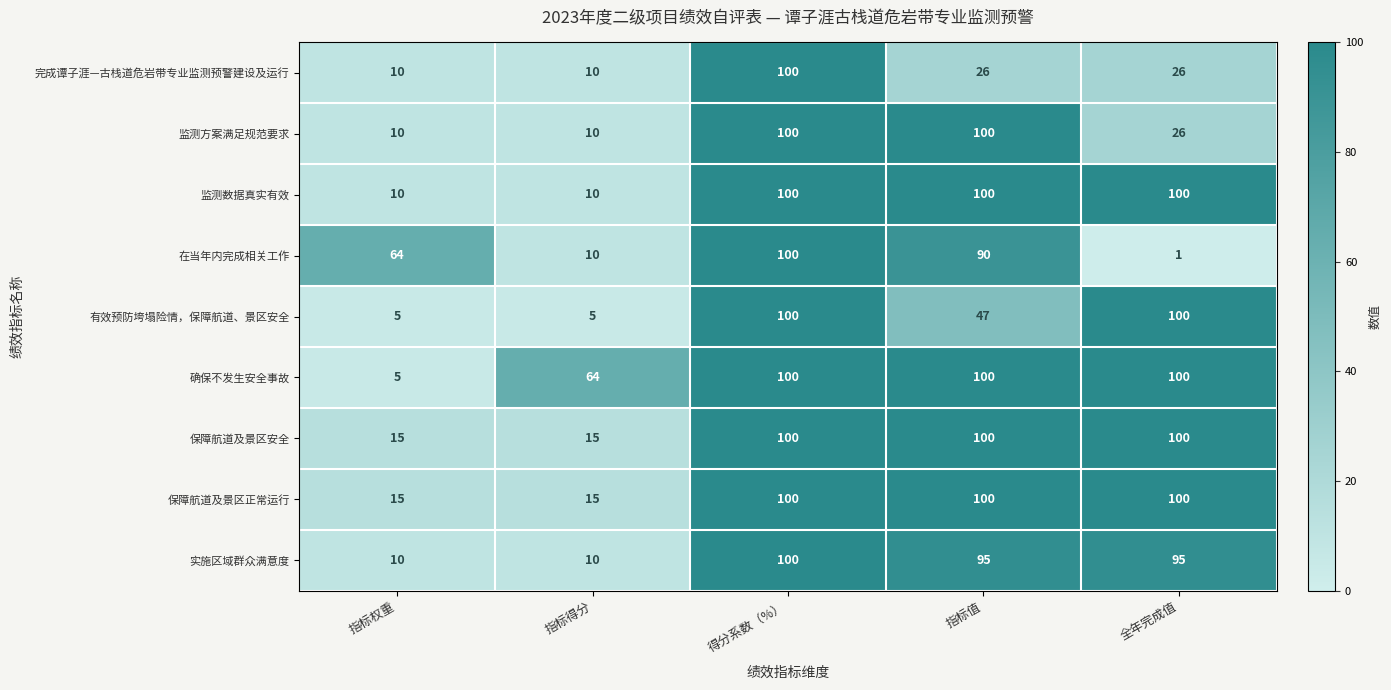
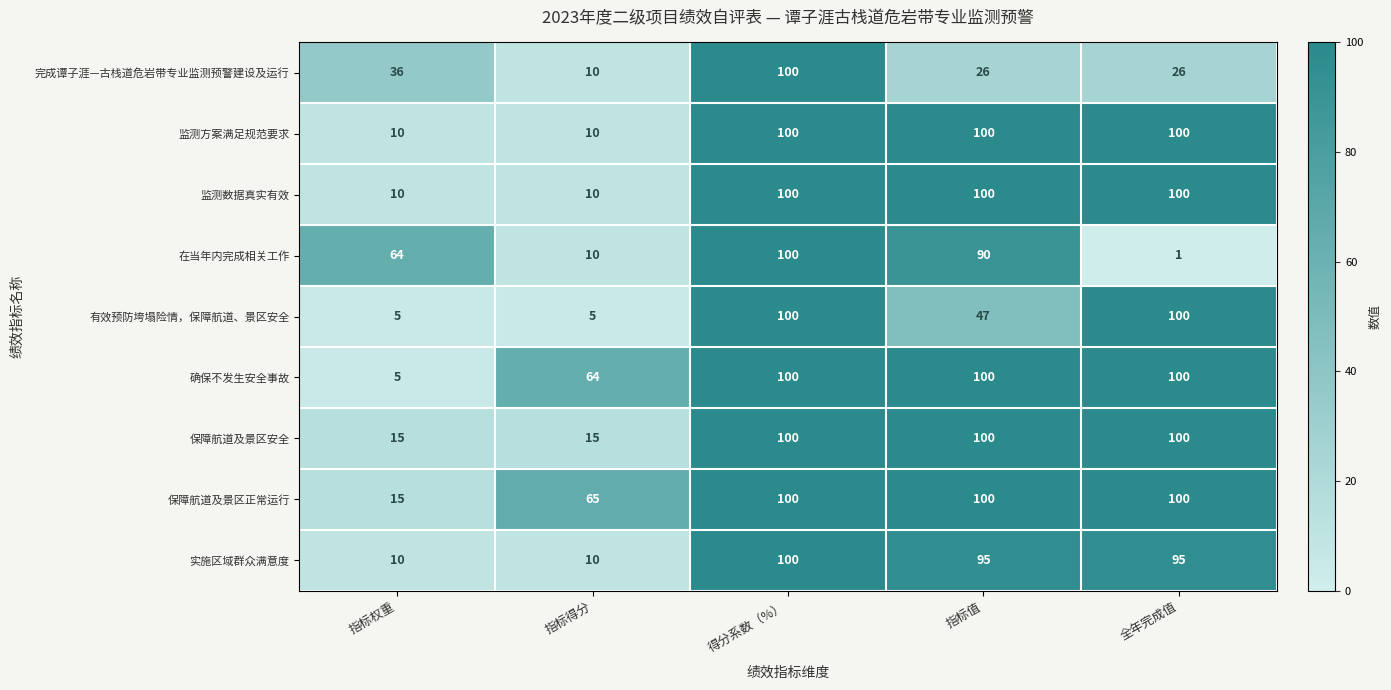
  {
    "完成谭子涯—古栈道危岩带专业监测预警建设及运行": {
-     "指标权重": 10,
+     "指标权重": 36,
      "指标得分": 10,
      "得分系数（%）": 100,
      "指标值": 26,
      "全年完成值": 26
    },
    "监测方案满足规范要求": {
      "指标权重": 10,
      "指标得分": 10,
      "得分系数（%）": 100,
      "指标值": 100,
-     "全年完成值": 26
+     "全年完成值": 100
    },
    "监测数据真实有效": {
      "指标权重": 10,
      "指标得分": 10,
      "得分系数（%）": 100,
      "指标值": 100,
      "全年完成值": 100
    },
    "在当年内完成相关工作": {
      "指标权重": 64,
      "指标得分": 10,
      "得分系数（%）": 100,
      "指标值": 90,
      "全年完成值": 1
    },
    "有效预防垮塌险情，保障航道、景区安全": {
      "指标权重": 5,
      "指标得分": 5,
      "得分系数（%）": 100,
      "指标值": 47,
      "全年完成值": 100
    },
    "确保不发生安全事故": {
      "指标权重": 5,
      "指标得分": 64,
      "得分系数（%）": 100,
      "指标值": 100,
      "全年完成值": 100
    },
    "保障航道及景区安全": {
      "指标权重": 15,
      "指标得分": 15,
      "得分系数（%）": 100,
      "指标值": 100,
      "全年完成值": 100
    },
    "保障航道及景区正常运行": {
      "指标权重": 15,
-     "指标得分": 15,
+     "指标得分": 65,
      "得分系数（%）": 100,
      "指标值": 100,
      "全年完成值": 100
    },
    "实施区域群众满意度": {
      "指标权重": 10,
      "指标得分": 10,
      "得分系数（%）": 100,
      "指标值": 95,
      "全年完成值": 95
    }
  }
